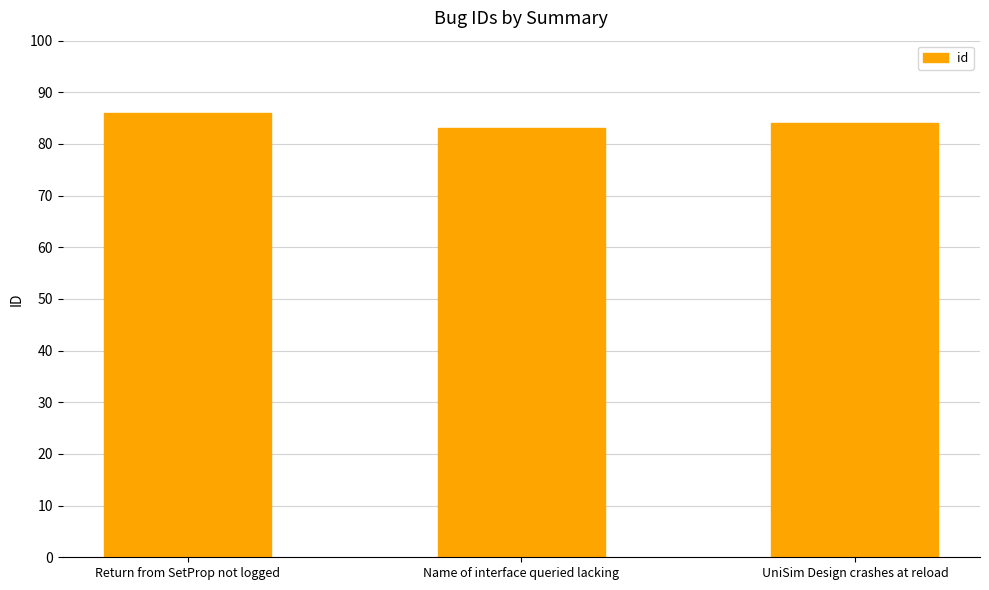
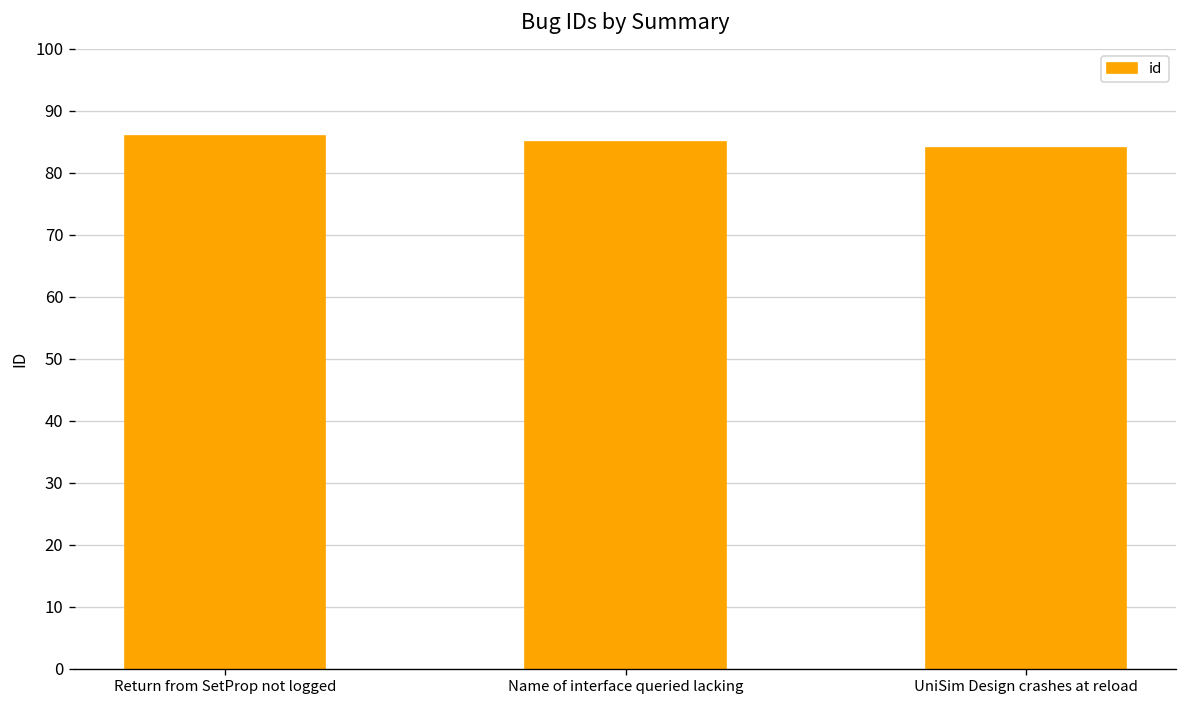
  {
    "Return from SetProp not logged": 86,
-   "Name of interface queried lacking": 83,
+   "Name of interface queried lacking": 85,
    "UniSim Design crashes at reload": 84
  }
